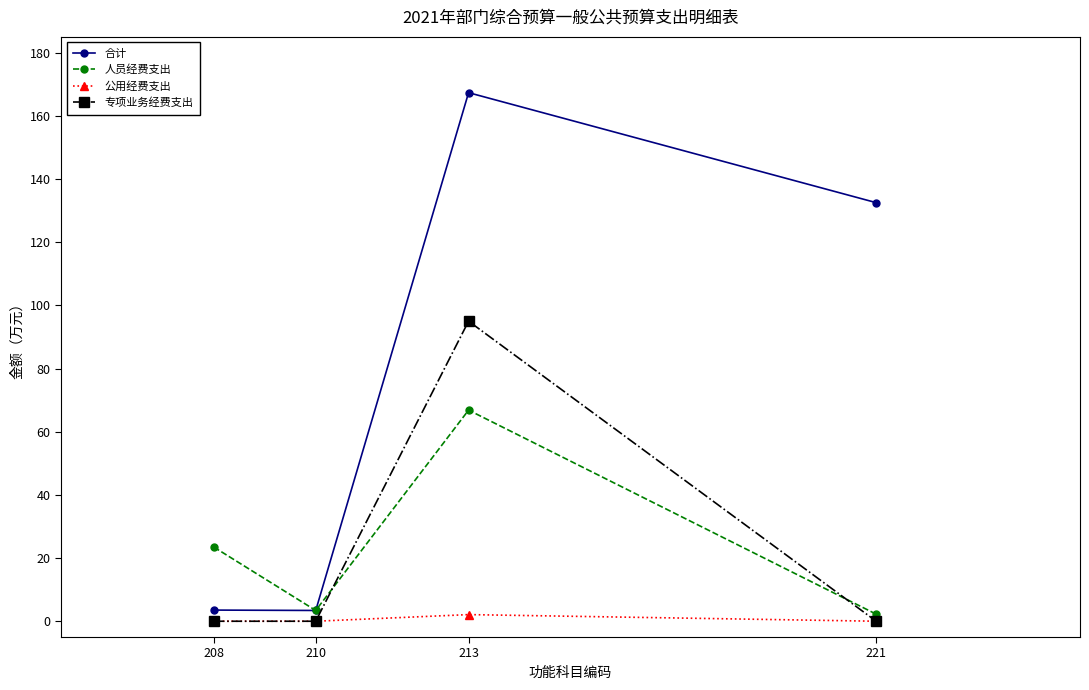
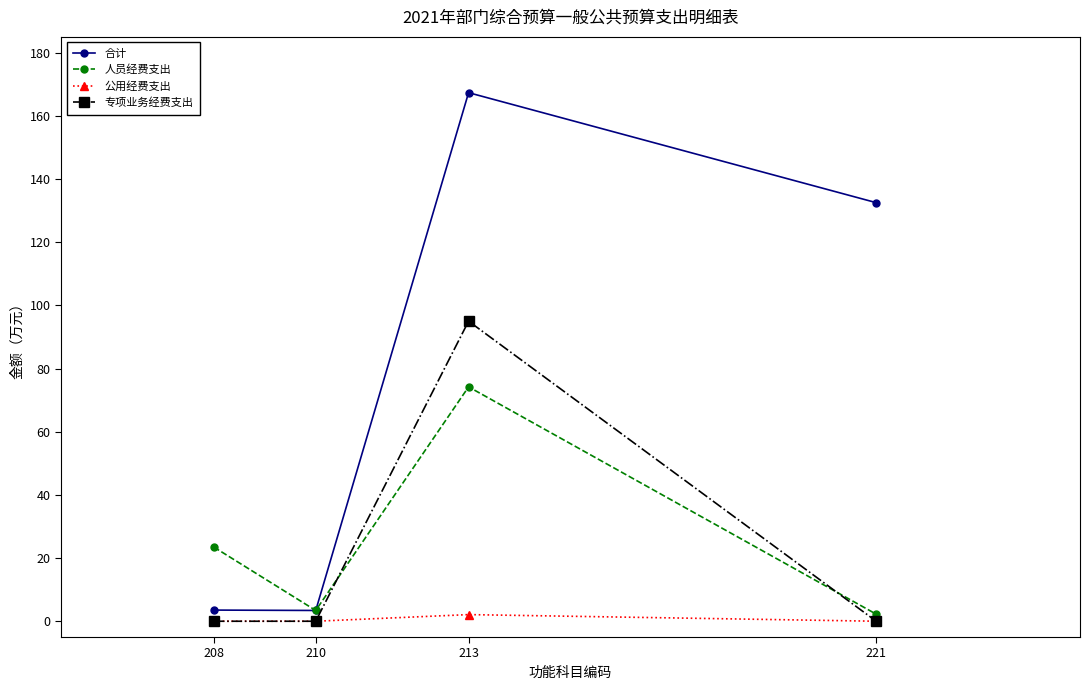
  {
    "合计": {
      "208": 4,
      "213": 167,
      "221": 133
    },
    "人员经费支出": {
      "208": 23,
-     "213": 67,
+     "213": 74,
      "221": 2
    },
    "公用经费支出": {
      "213": 2
    },
    "专项业务经费支出": {
      "213": 95
    }
  }
